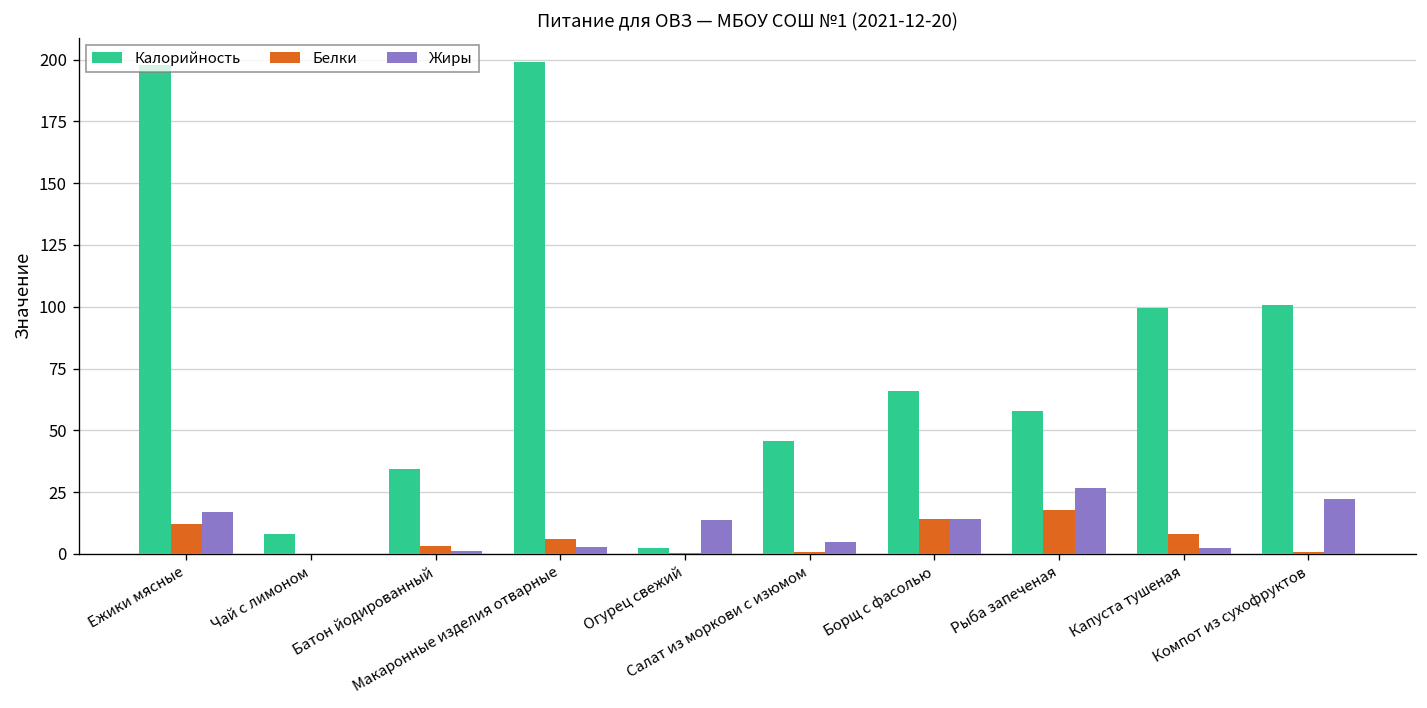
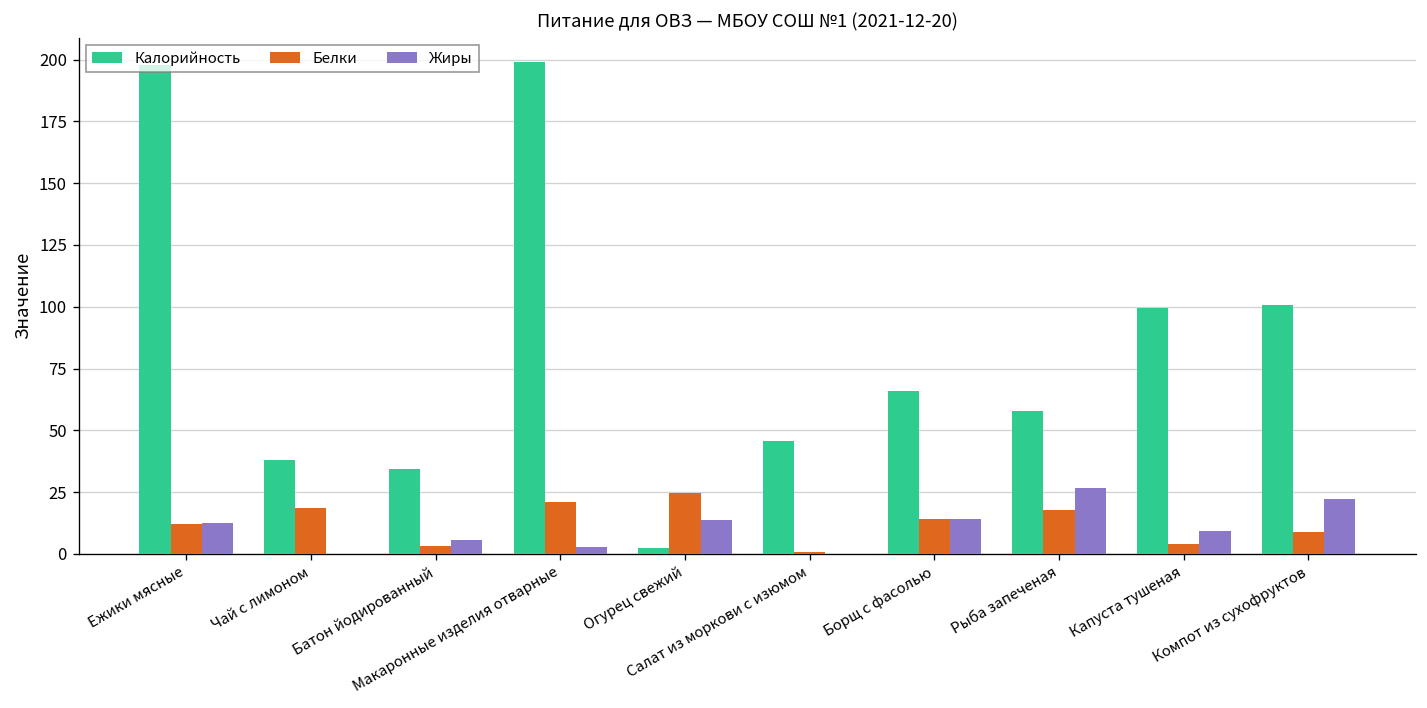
  {
    "Калорийность": {
-     "Чай с лимоном": 8,
+     "Чай с лимоном": 38,
      "Батон йодированный": 34,
      "Макаронные изделия отварные": 199,
      "Огурец свежий": 2,
      "Салат из моркови с изюмом": 46,
      "Борщ с фасолью": 66,
      "Рыба запеченая": 58,
      "Капуста тушеная": 100,
      "Компот из сухофруктов": 101
    },
    "Белки": {
      "Ежики мясные": 12,
-     "Чай с лимоном": 0,
+     "Чай с лимоном": 18,
      "Батон йодированный": 3,
-     "Макаронные изделия отварные": 6,
-     "Огурец свежий": 0,
+     "Макаронные изделия отварные": 21,
+     "Огурец свежий": 25,
      "Борщ с фасолью": 14,
      "Рыба запеченая": 18,
-     "Капуста тушеная": 8,
-     "Компот из сухофруктов": 1
+     "Капуста тушеная": 4,
+     "Компот из сухофруктов": 9
    },
    "Жиры": {
-     "Ежики мясные": 17,
-     "Батон йодированный": 1,
+     "Ежики мясные": 13,
+     "Батон йодированный": 5,
      "Макаронные изделия отварные": 3,
      "Огурец свежий": 14,
-     "Салат из моркови с изюмом": 5,
+     "Салат из моркови с изюмом": 0,
      "Борщ с фасолью": 14,
      "Рыба запеченая": 27,
-     "Капуста тушеная": 2,
+     "Капуста тушеная": 9,
      "Компот из сухофруктов": 22
    }
  }
